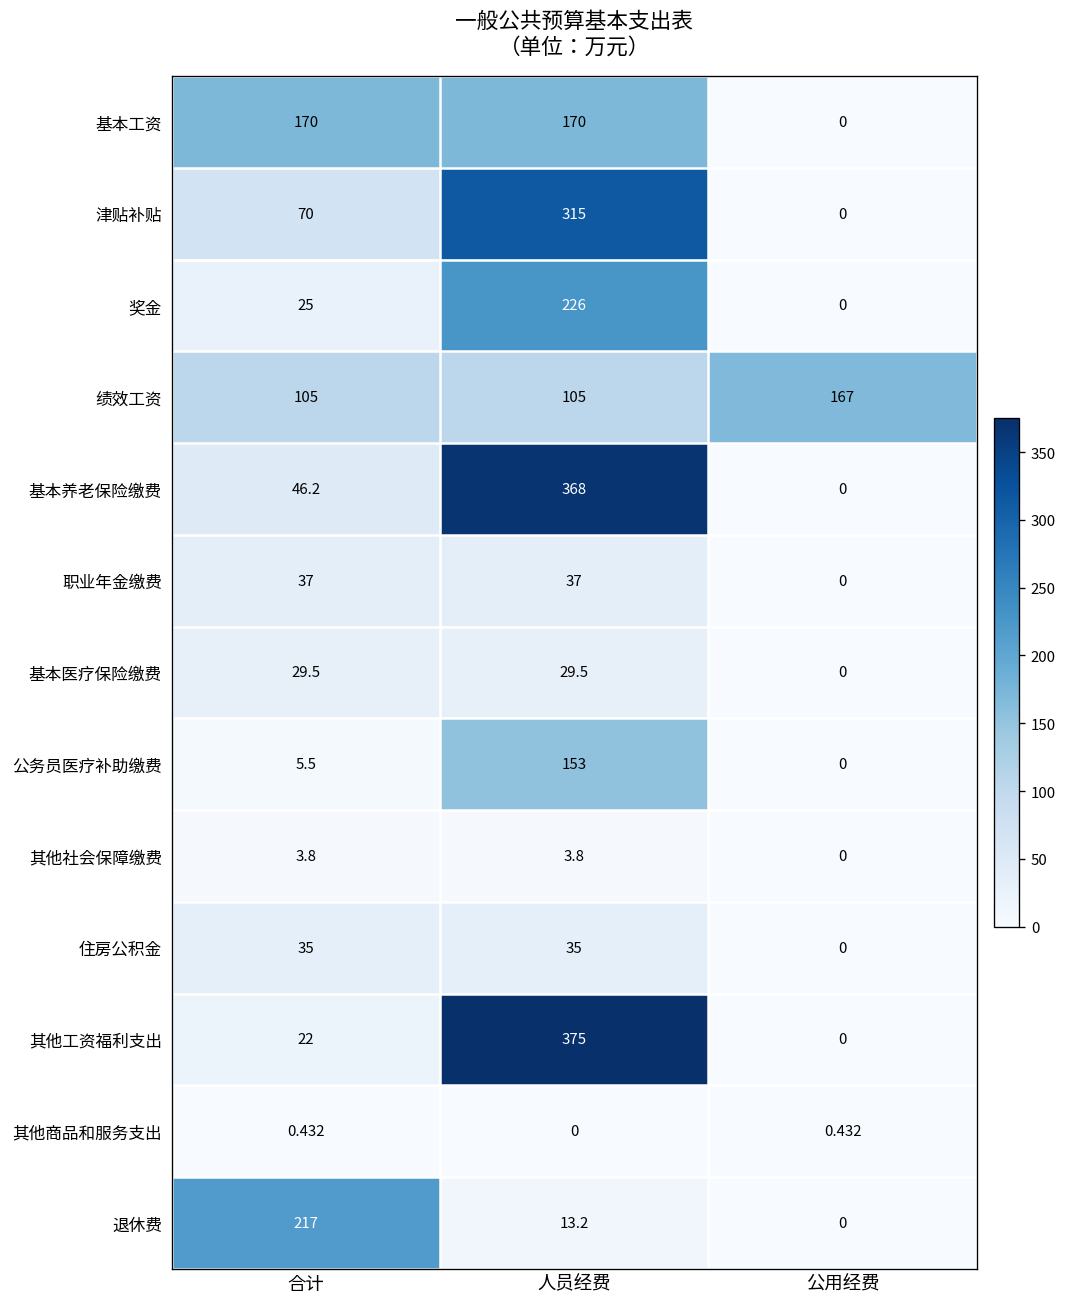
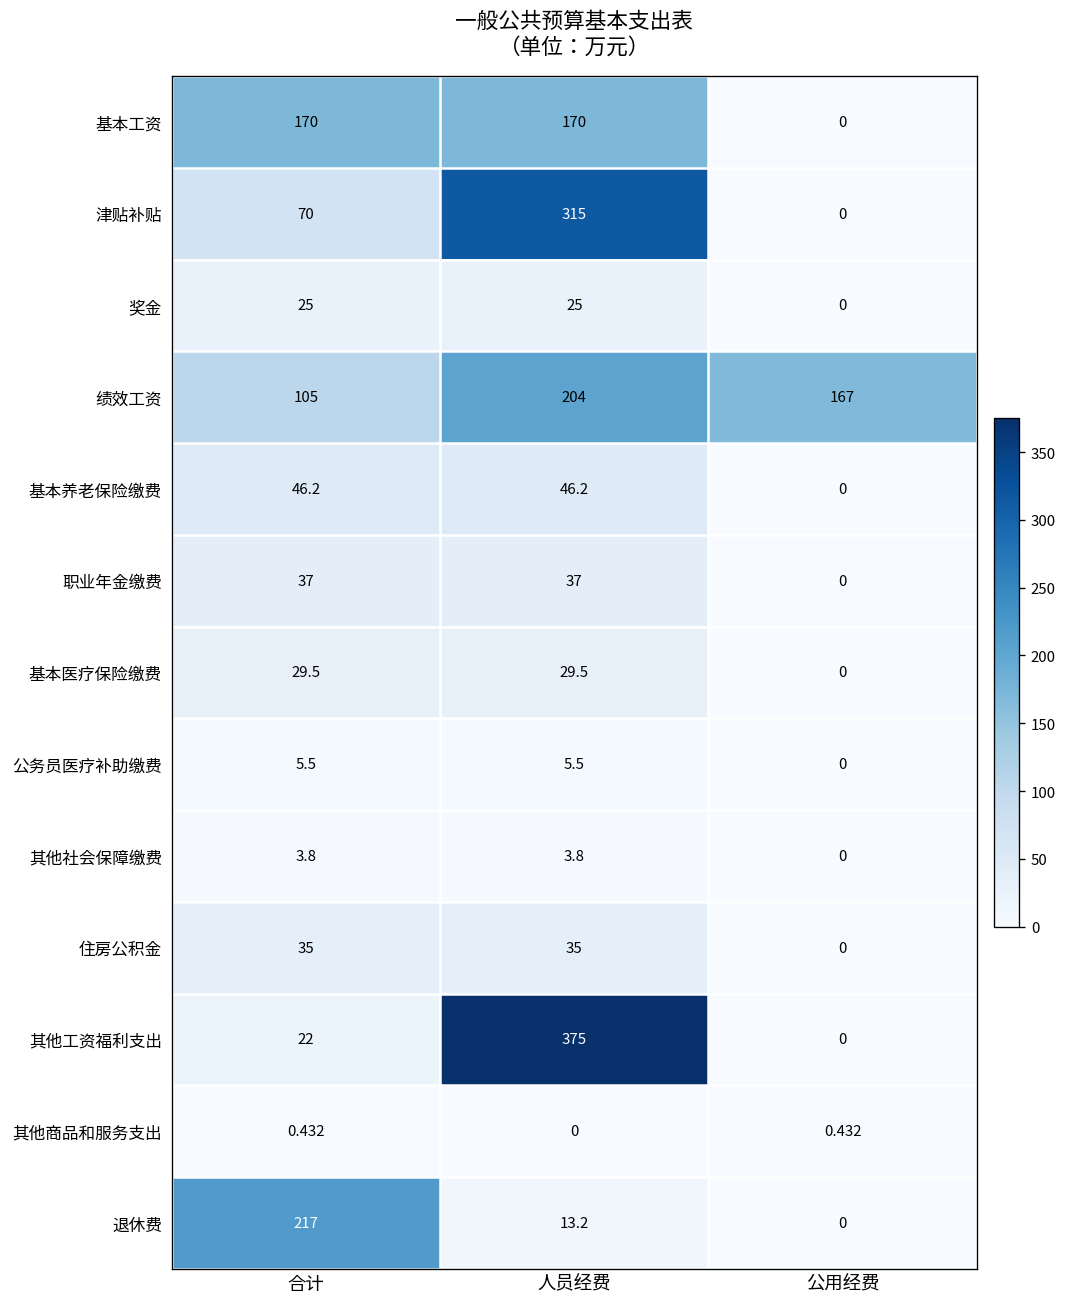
  {
    "基本工资": {
      "合计": 170,
      "人员经费": 170,
      "公用经费": 0
    },
    "津贴补贴": {
      "合计": 70,
      "人员经费": 315,
      "公用经费": 0
    },
    "奖金": {
      "合计": 25,
-     "人员经费": 226,
+     "人员经费": 25,
      "公用经费": 0
    },
    "绩效工资": {
      "合计": 105,
-     "人员经费": 105,
+     "人员经费": 204,
      "公用经费": 167
    },
    "基本养老保险缴费": {
      "合计": 46.2,
-     "人员经费": 368,
+     "人员经费": 46.2,
      "公用经费": 0
    },
    "职业年金缴费": {
      "合计": 37,
      "人员经费": 37,
      "公用经费": 0
    },
    "基本医疗保险缴费": {
      "合计": 29.5,
      "人员经费": 29.5,
      "公用经费": 0
    },
    "公务员医疗补助缴费": {
      "合计": 5.5,
-     "人员经费": 153,
+     "人员经费": 5.5,
      "公用经费": 0
    },
    "其他社会保障缴费": {
      "合计": 3.8,
      "人员经费": 3.8,
      "公用经费": 0
    },
    "住房公积金": {
      "合计": 35,
      "人员经费": 35,
      "公用经费": 0
    },
    "其他工资福利支出": {
      "合计": 22,
      "人员经费": 375,
      "公用经费": 0
    },
    "其他商品和服务支出": {
      "合计": 0.432,
      "人员经费": 0,
      "公用经费": 0.432
    },
    "退休费": {
      "合计": 217,
      "人员经费": 13.2,
      "公用经费": 0
    }
  }
